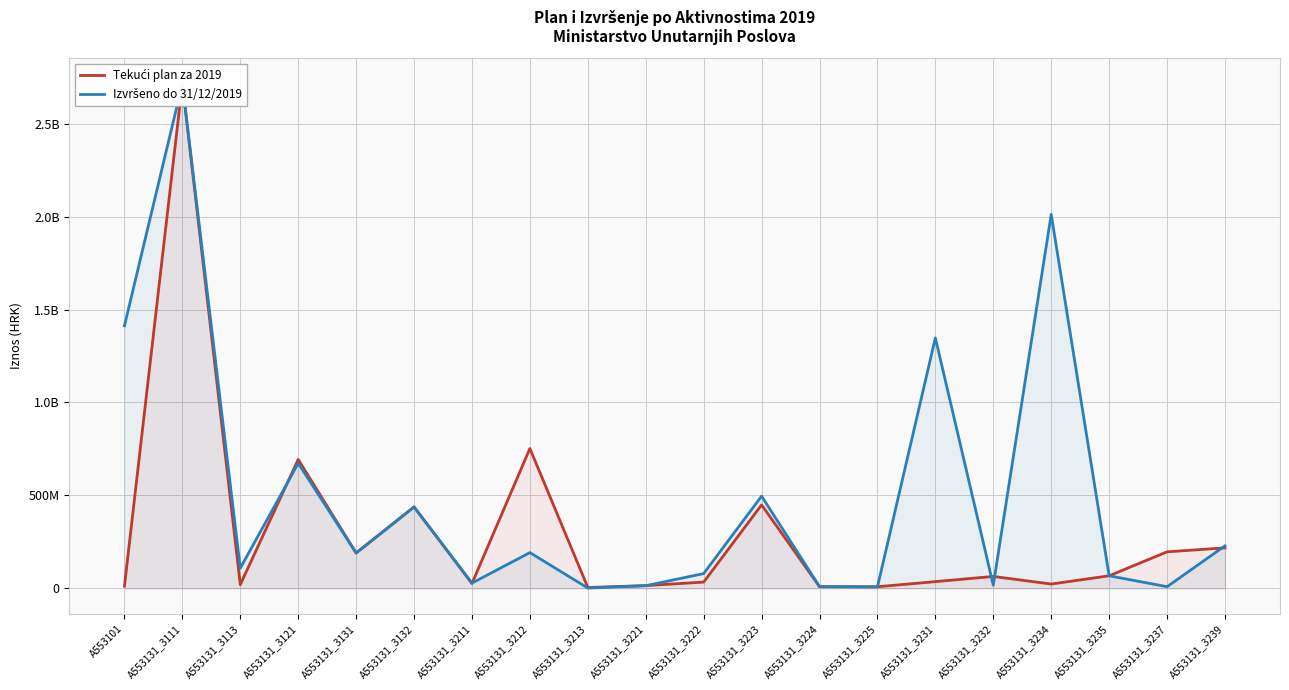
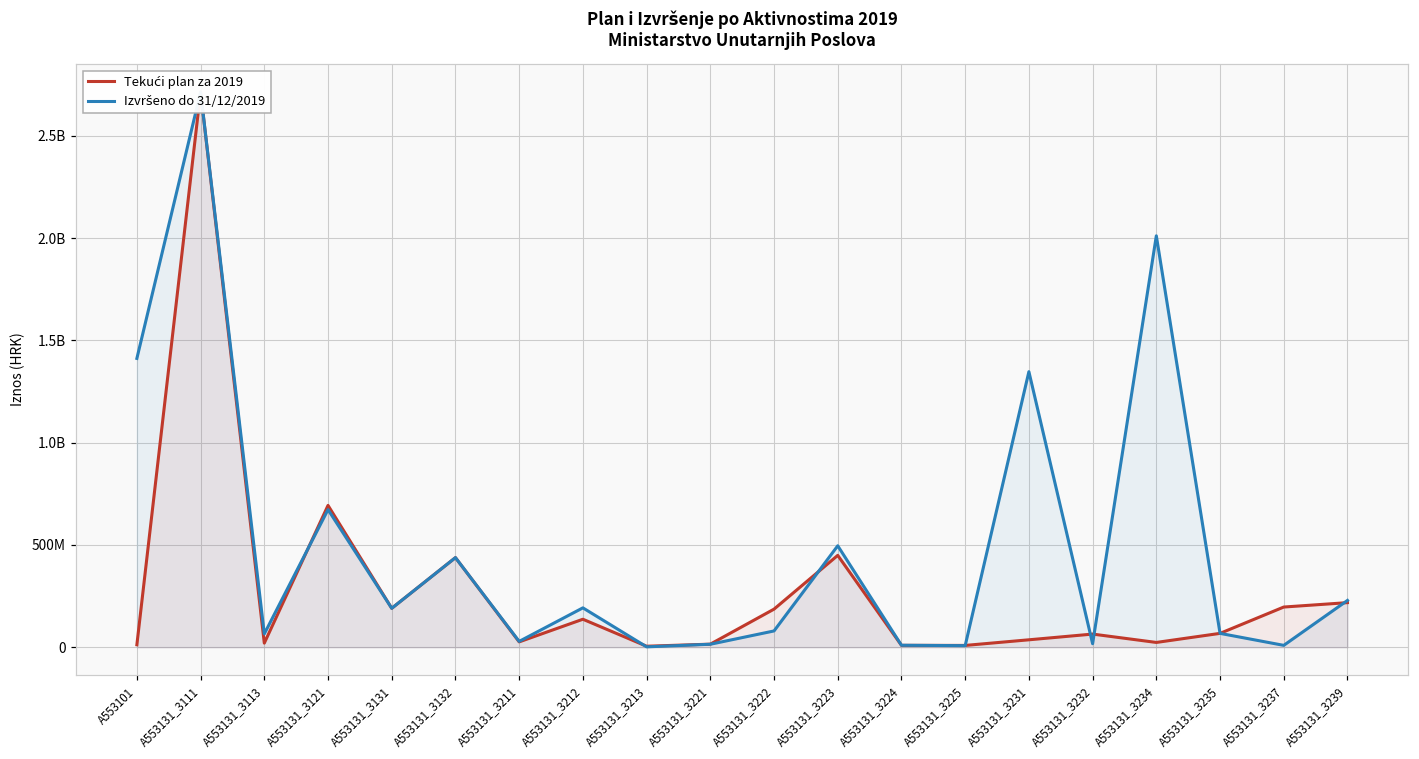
  {
    "Tekući plan za 2019": {
      "A553101": 10000000,
      "A553131_3113": 20000000,
      "A553131_3121": 690000000,
-     "A553131_3212": 750000000,
-     "A553131_3222": 30000000,
+     "A553131_3212": 140000000,
+     "A553131_3222": 190000000,
      "A553131_3223": 450000000,
      "A553131_3231": 40000000,
      "A553131_3232": 60000000,
      "A553131_3234": 20000000,
      "A553131_3237": 200000000
    },
    "Izvršeno do 31/12/2019": {
      "A553101": 1410000000,
-     "A553131_3113": 110000000,
+     "A553131_3113": 70000000,
      "A553131_3121": 670000000,
      "A553131_3212": 190000000,
      "A553131_3222": 80000000,
      "A553131_3223": 500000000,
      "A553131_3231": 1350000000,
      "A553131_3232": 20000000,
      "A553131_3234": 2010000000,
      "A553131_3237": 10000000
    }
  }
